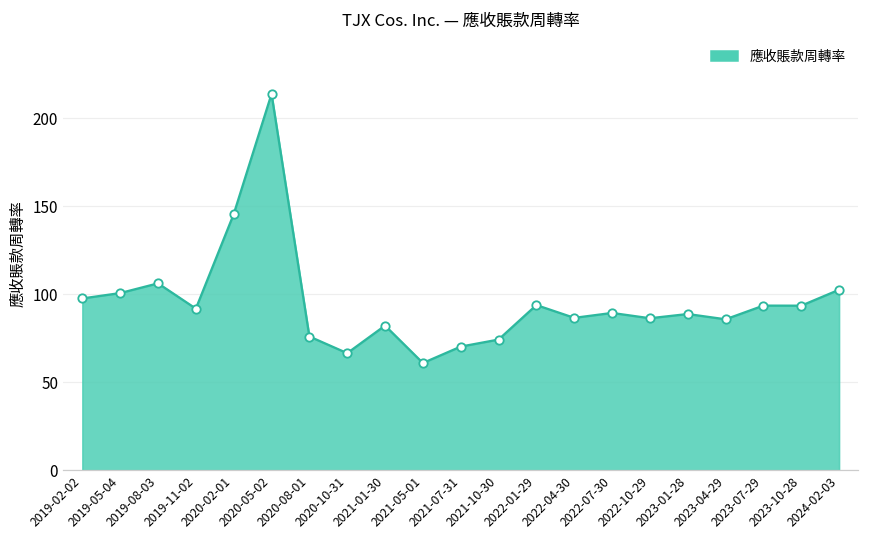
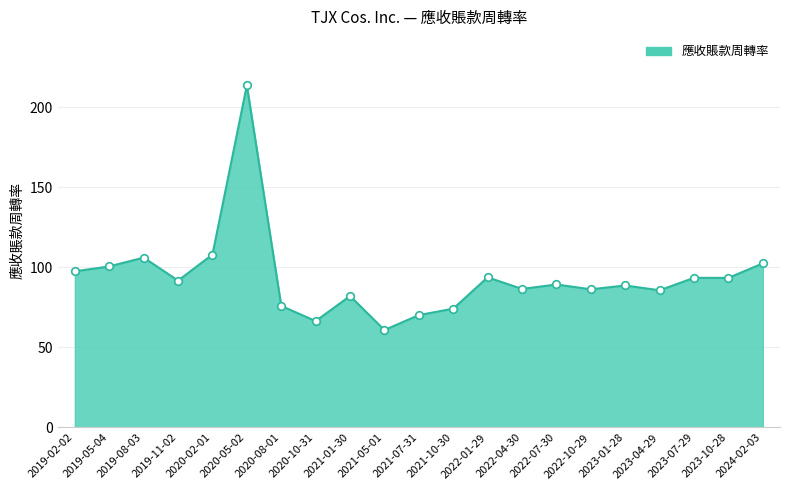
  {
    "2019-02-02": 98,
    "2019-05-04": 101,
    "2019-08-03": 106,
    "2019-11-02": 92,
-   "2020-02-01": 145,
+   "2020-02-01": 108,
    "2020-05-02": 214,
    "2020-08-01": 76,
    "2020-10-31": 66,
    "2021-01-30": 82,
    "2021-05-01": 61,
    "2021-07-31": 70,
    "2021-10-30": 74,
    "2022-01-29": 94,
    "2022-04-30": 87,
    "2022-07-30": 89,
    "2022-10-29": 86,
    "2023-01-28": 89,
    "2023-04-29": 86,
    "2023-07-29": 93,
    "2023-10-28": 93,
    "2024-02-03": 102
  }
